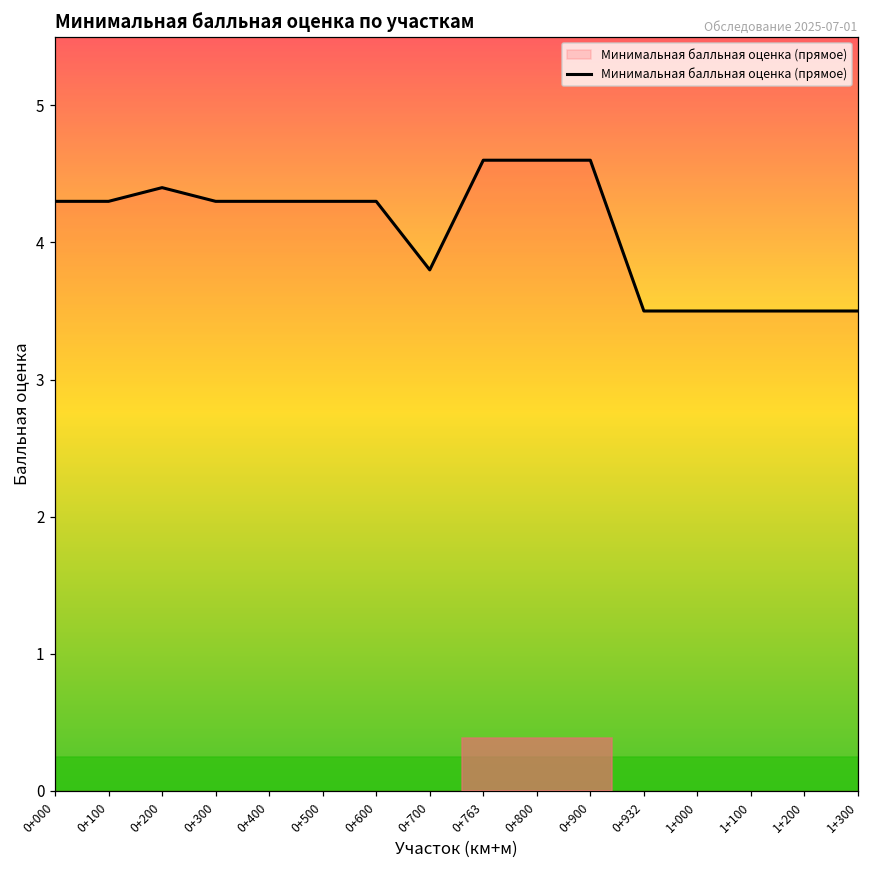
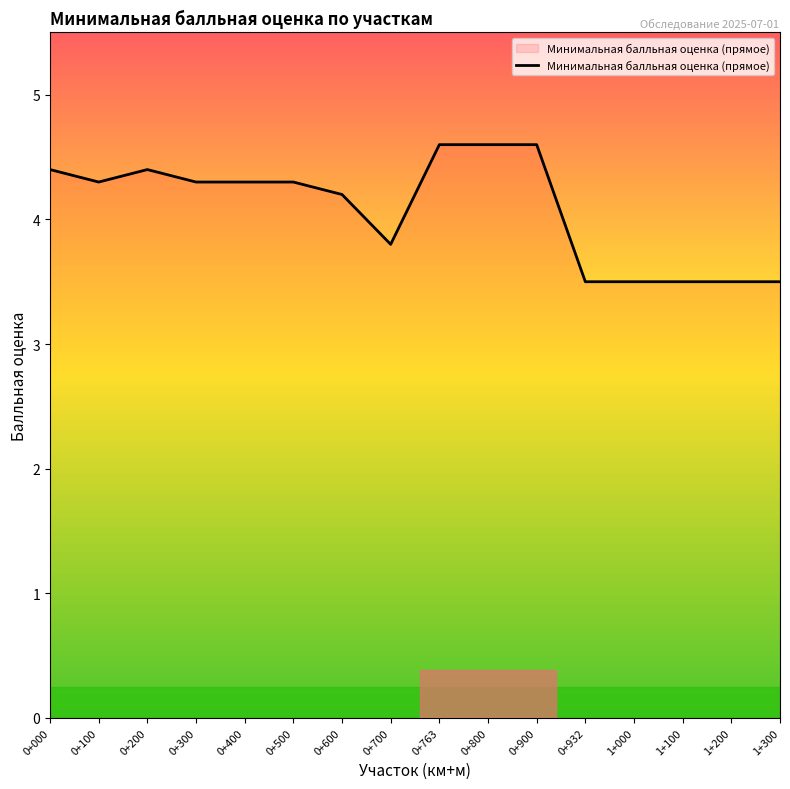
  {
-   "0+000": 4.3,
+   "0+000": 4.4,
    "0+100": 4.3,
    "0+200": 4.4,
    "0+300": 4.3,
    "0+400": 4.3,
    "0+500": 4.3,
-   "0+600": 4.3,
+   "0+600": 4.2,
    "0+700": 3.8,
    "0+763": 4.6,
    "0+800": 4.6,
    "0+900": 4.6,
    "0+932": 3.5,
    "1+000": 3.5,
    "1+100": 3.5,
    "1+200": 3.5,
    "1+300": 3.5
  }
